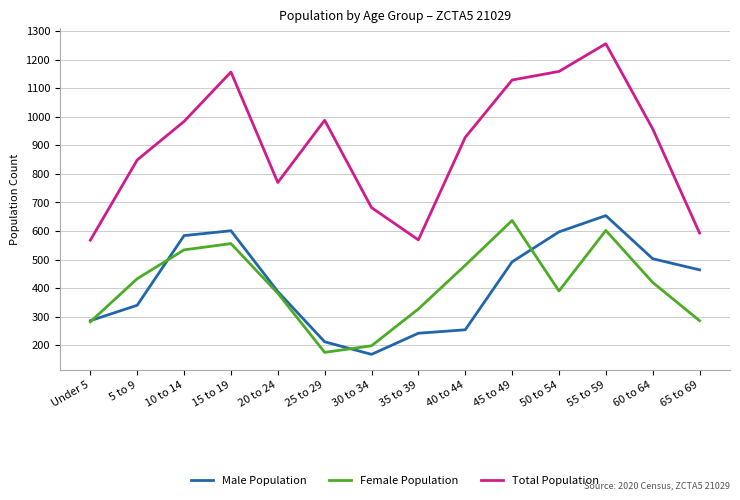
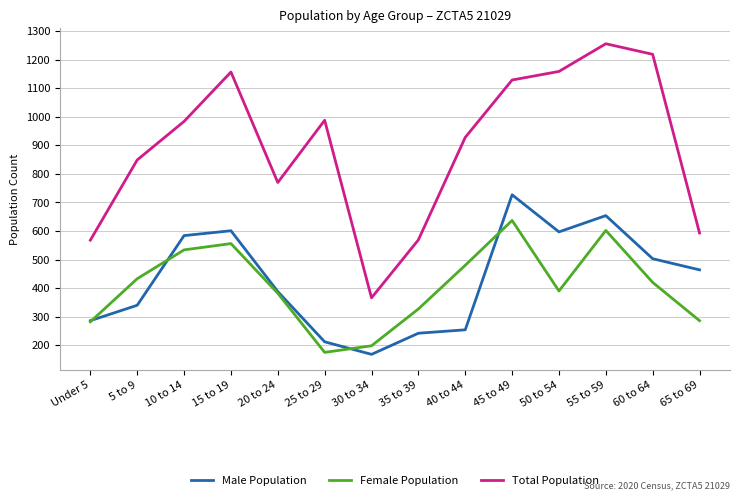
  {
    "Male Population": {
      "5 to 9": 340,
      "10 to 14": 580,
      "15 to 19": 600,
      "25 to 29": 210,
      "30 to 34": 170,
      "35 to 39": 240,
      "40 to 44": 250,
-     "45 to 49": 490,
+     "45 to 49": 730,
      "50 to 54": 600,
      "55 to 59": 650,
      "60 to 64": 500,
      "65 to 69": 460
    },
    "Female Population": {
      "5 to 9": 430,
      "10 to 14": 530,
      "15 to 19": 560,
      "25 to 29": 180,
      "30 to 34": 200,
      "35 to 39": 330,
      "40 to 44": 480,
      "45 to 49": 640,
      "50 to 54": 390,
      "55 to 59": 600,
      "60 to 64": 420,
      "65 to 69": 290
    },
    "Total Population": {
      "Under 5": 570,
      "5 to 9": 850,
      "10 to 14": 980,
      "15 to 19": 1160,
      "20 to 24": 770,
      "25 to 29": 990,
-     "30 to 34": 680,
+     "30 to 34": 370,
      "35 to 39": 570,
      "40 to 44": 930,
      "45 to 49": 1130,
      "50 to 54": 1160,
      "55 to 59": 1260,
-     "60 to 64": 960,
+     "60 to 64": 1220,
      "65 to 69": 590
    }
  }
